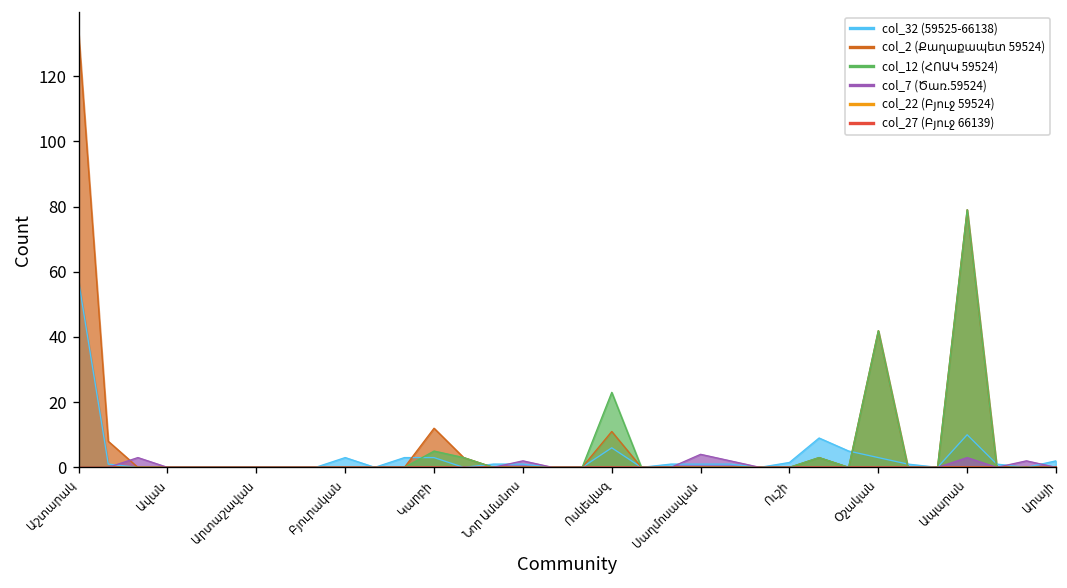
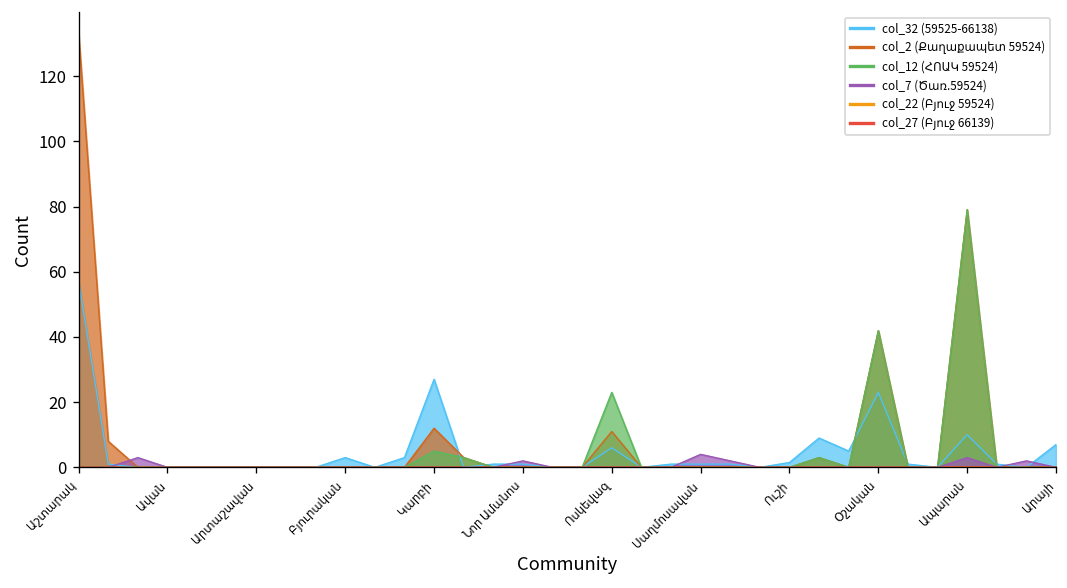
  {
    "col_32 (59525-66138)": {
      "Աշտարակ": 57,
      "Բյուրական": 3,
-     "Կարբի": 3,
+     "Կարբի": 27,
      "Նոր Ամանոս": 1,
      "Ոսկեվազ": 6,
      "Սաղմոսավան": 1,
      "Ուշի": 2,
-     "Օշական": 3,
+     "Օշական": 23,
      "Ապարան": 10,
-     "Արայի": 2
+     "Արայի": 7
    },
    "col_12 (ՀՈԱԿ 59524)": {
      "Կարբի": 5,
      "Ոսկեվազ": 23
    },
    "col_7 (Ծառ.59524)": {
      "Նոր Ամանոս": 2,
      "Սաղմոսավան": 4,
      "Ապարան": 3
    }
  }
